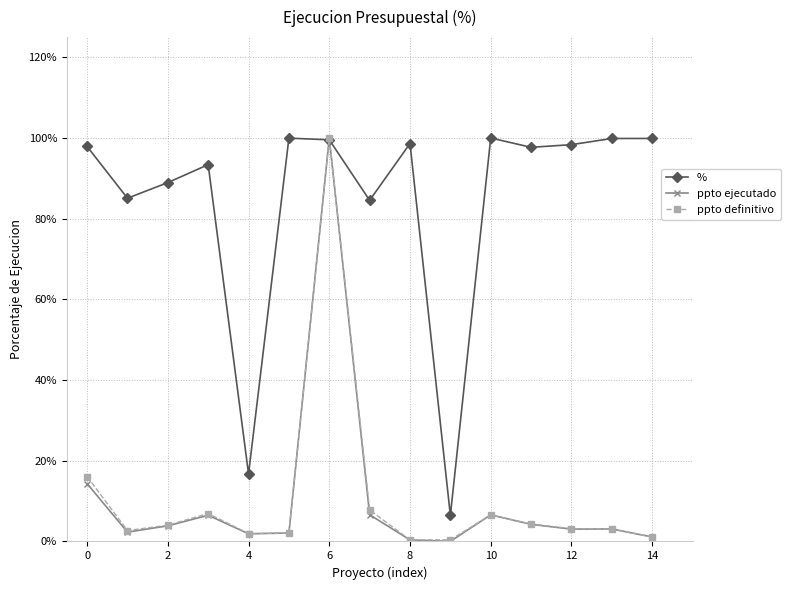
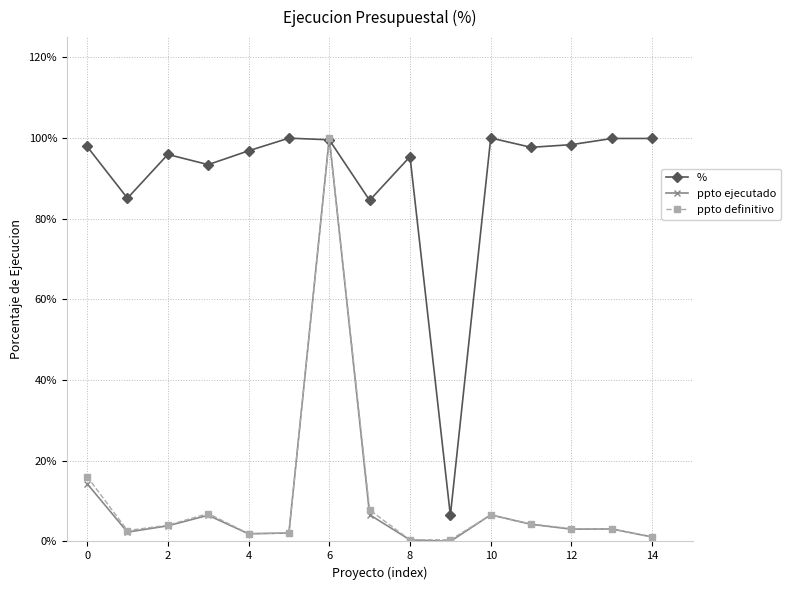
  {
    "%": {
      "0": "98%",
-     "2": "89%",
-     "4": "17%",
-     "8": "99%",
+     "2": "96%",
+     "4": "97%",
+     "8": "95%",
      "10": "100%",
      "12": "98%",
      "14": "100%"
    }
  }
